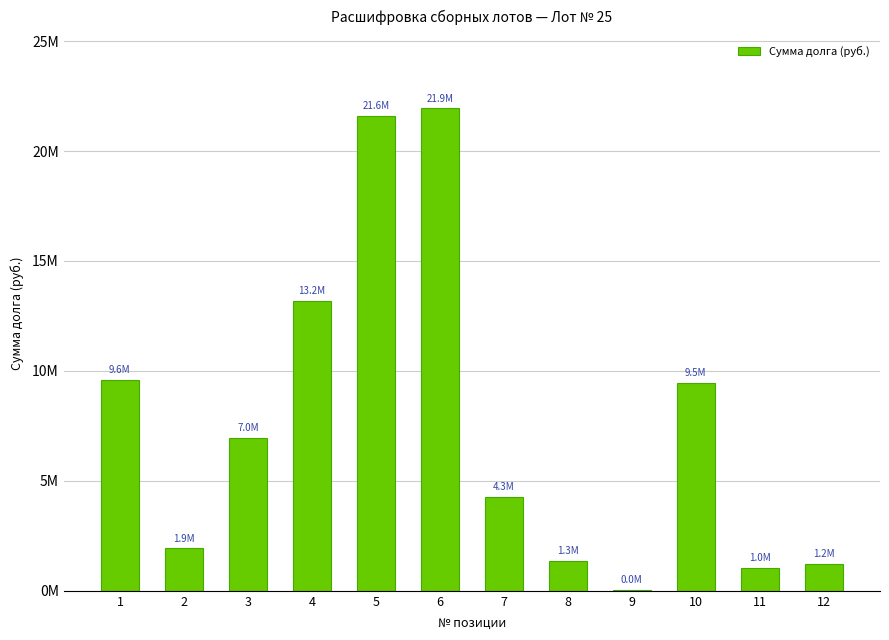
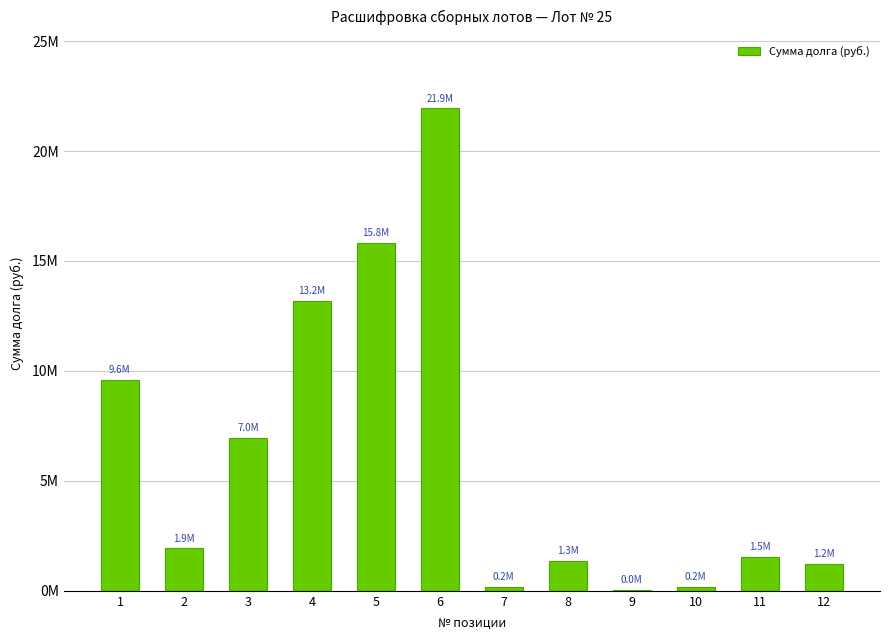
  {
    "1": "9.6M",
    "2": "1.9M",
    "3": "7.0M",
    "4": "13.2M",
-   "5": "21.6M",
+   "5": "15.8M",
    "6": "21.9M",
-   "7": "4.3M",
+   "7": "0.2M",
    "8": "1.3M",
-   "10": "9.5M",
-   "11": "1.0M",
+   "10": "0.2M",
+   "11": "1.5M",
    "12": "1.2M"
  }
